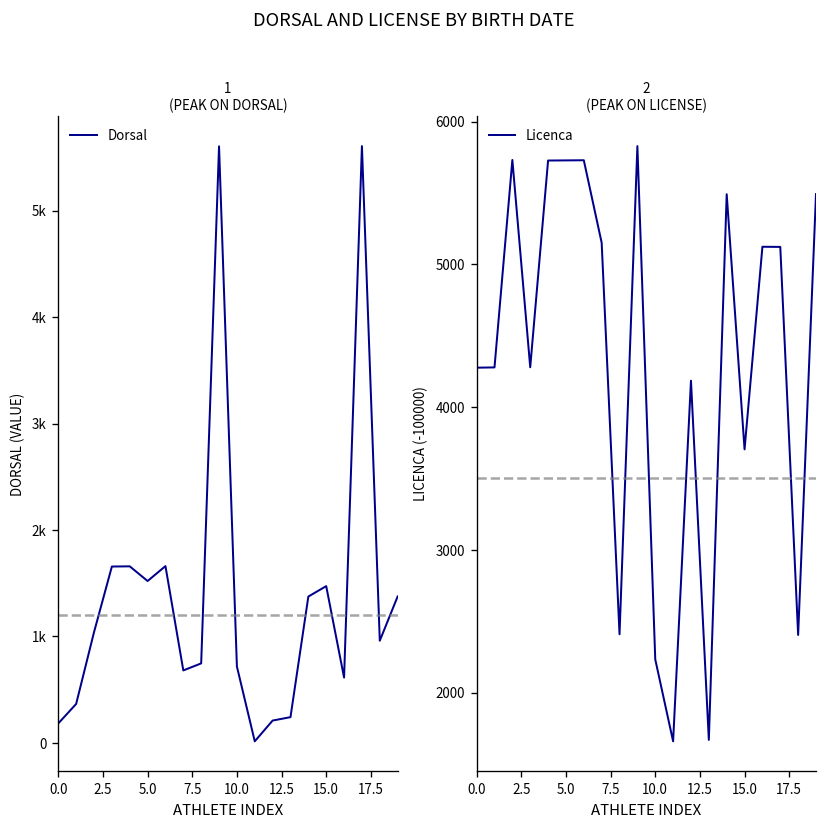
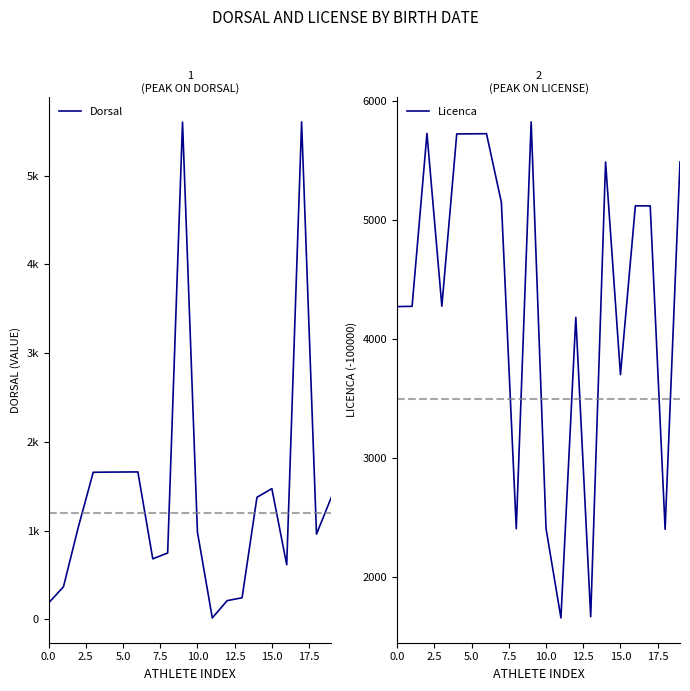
  {
    "1 (PEAK ON DORSAL)": {
      "0.0": 200,
-     "5.0": 1500,
-     "10.0": 700,
+     "5.0": 1700,
+     "10.0": 1000,
      "15.0": 1500
    },
    "2 (PEAK ON LICENSE)": {
      "0.0": 4280,
      "5.0": 5730,
-     "10.0": 2230,
+     "10.0": 2410,
      "15.0": 3700
    }
  }
